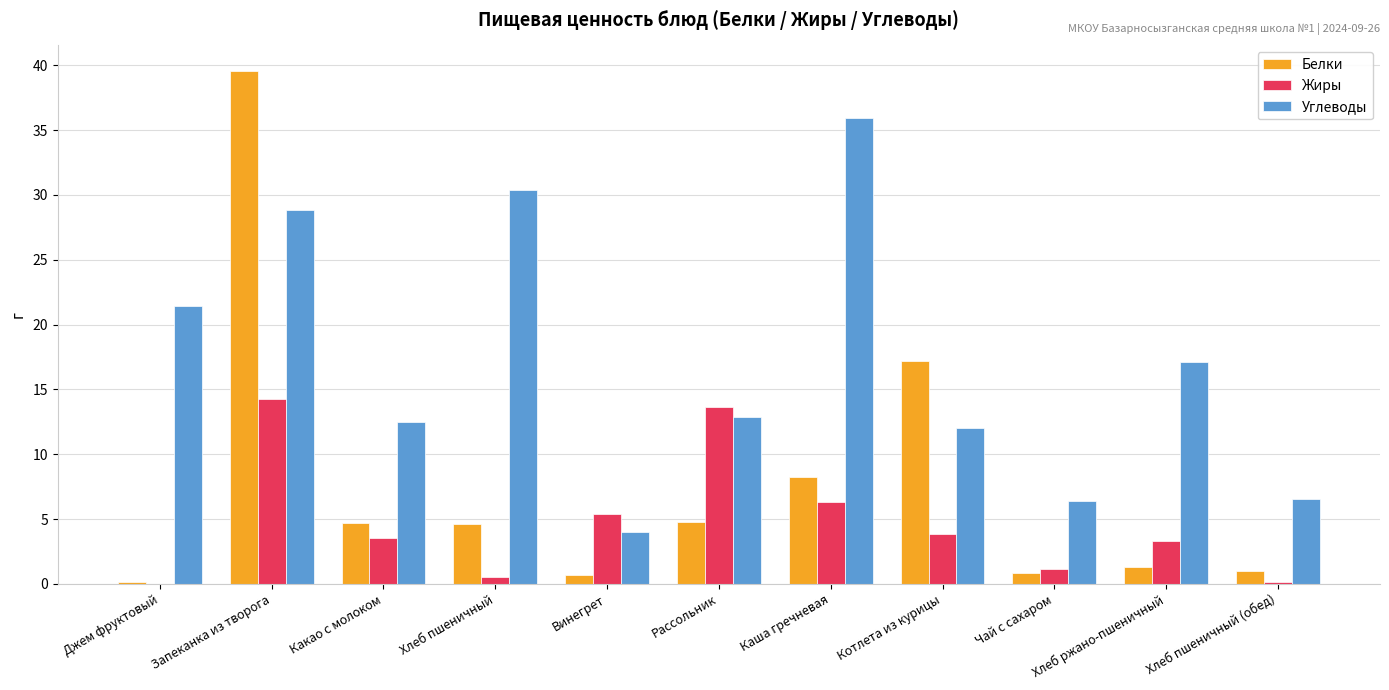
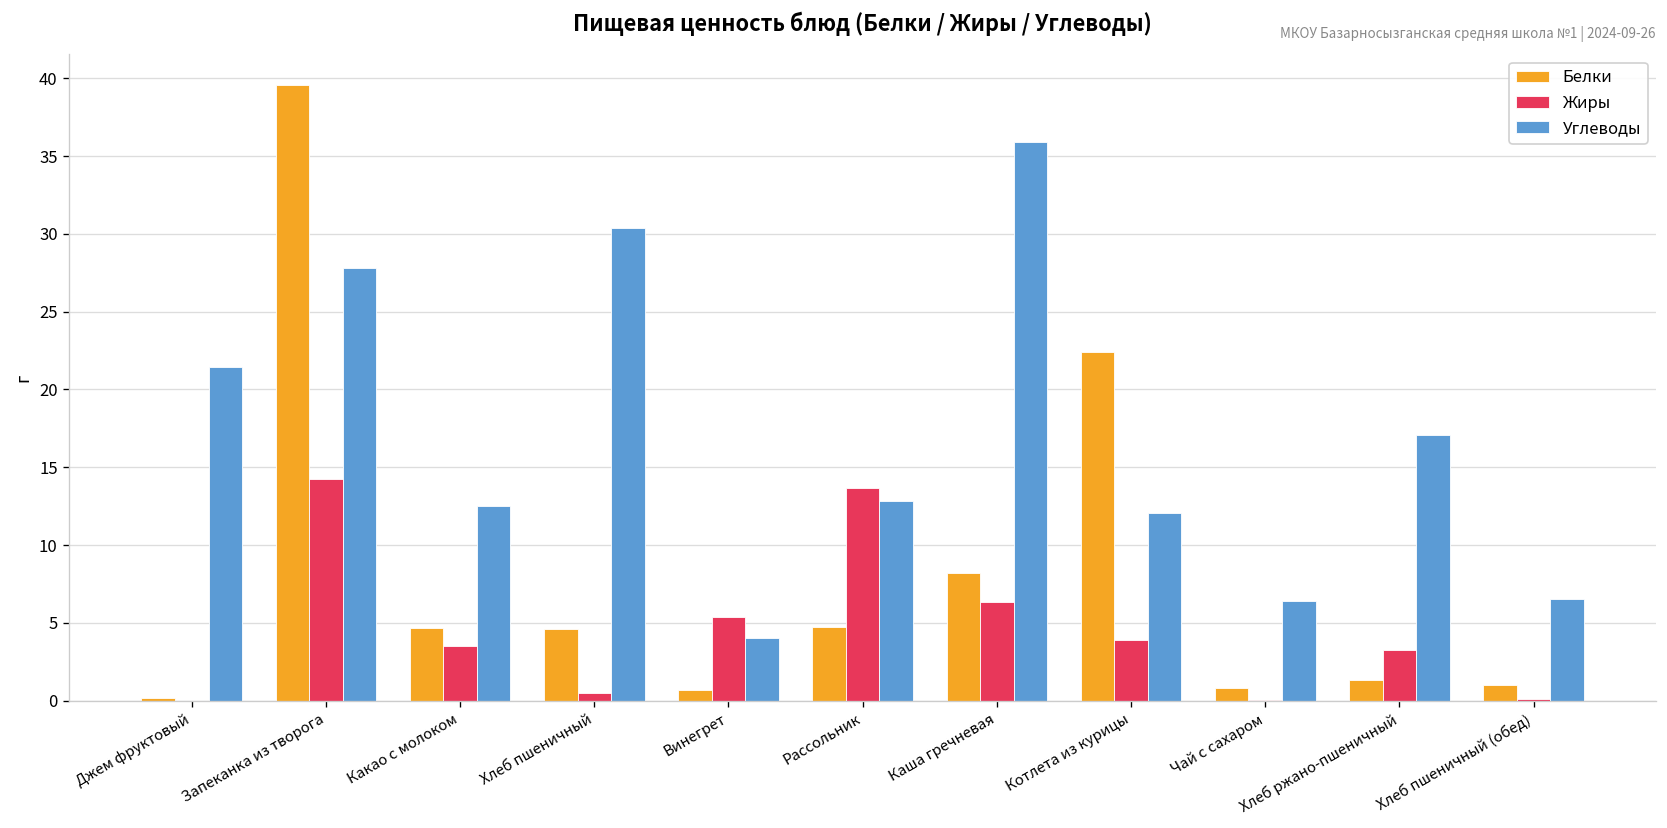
  {
    "Белки": {
      "Запеканка из творога": 39.6,
      "Какао с молоком": 4.7,
      "Хлеб пшеничный": 4.6,
      "Винегрет": 0.7,
      "Рассольник": 4.8,
      "Каша гречневая": 8.2,
-     "Котлета из курицы": 17.2,
+     "Котлета из курицы": 22.4,
      "Чай с сахаром": 0.8,
      "Хлеб ржано-пшеничный": 1.3,
      "Хлеб пшеничный (обед)": 1.0
    },
    "Жиры": {
      "Джем фруктовый": 0.0,
      "Запеканка из творога": 14.2,
      "Какао с молоком": 3.5,
      "Хлеб пшеничный": 0.5,
      "Винегрет": 5.4,
      "Рассольник": 13.7,
      "Каша гречневая": 6.3,
      "Котлета из курицы": 3.9,
-     "Чай с сахаром": 1.1,
+     "Чай с сахаром": 0.0,
      "Хлеб ржано-пшеничный": 3.3
    },
    "Углеводы": {
      "Джем фруктовый": 21.5,
-     "Запеканка из творога": 28.9,
+     "Запеканка из творога": 27.8,
      "Какао с молоком": 12.5,
      "Хлеб пшеничный": 30.4,
      "Винегрет": 4.0,
      "Рассольник": 12.9,
      "Каша гречневая": 35.9,
      "Котлета из курицы": 12.0,
      "Чай с сахаром": 6.4,
      "Хлеб ржано-пшеничный": 17.1,
      "Хлеб пшеничный (обед)": 6.6
    }
  }
